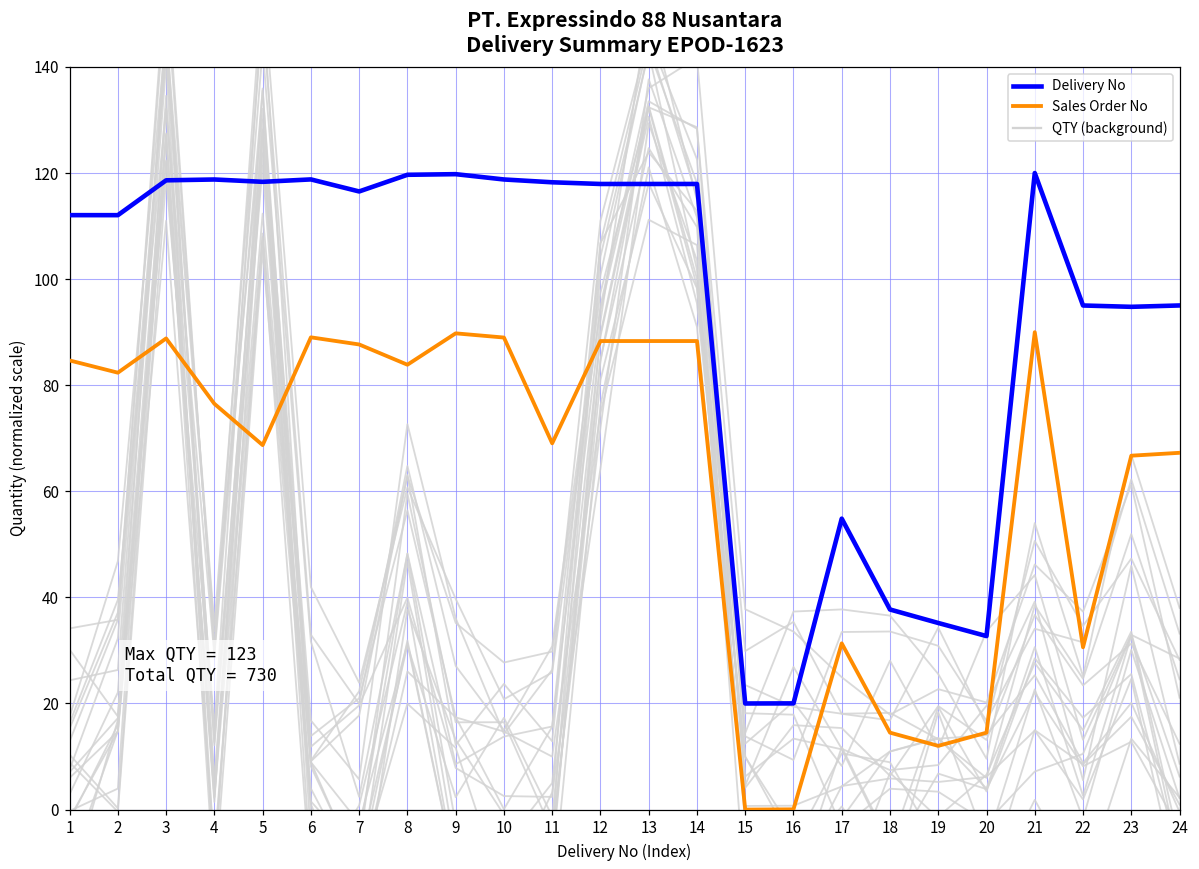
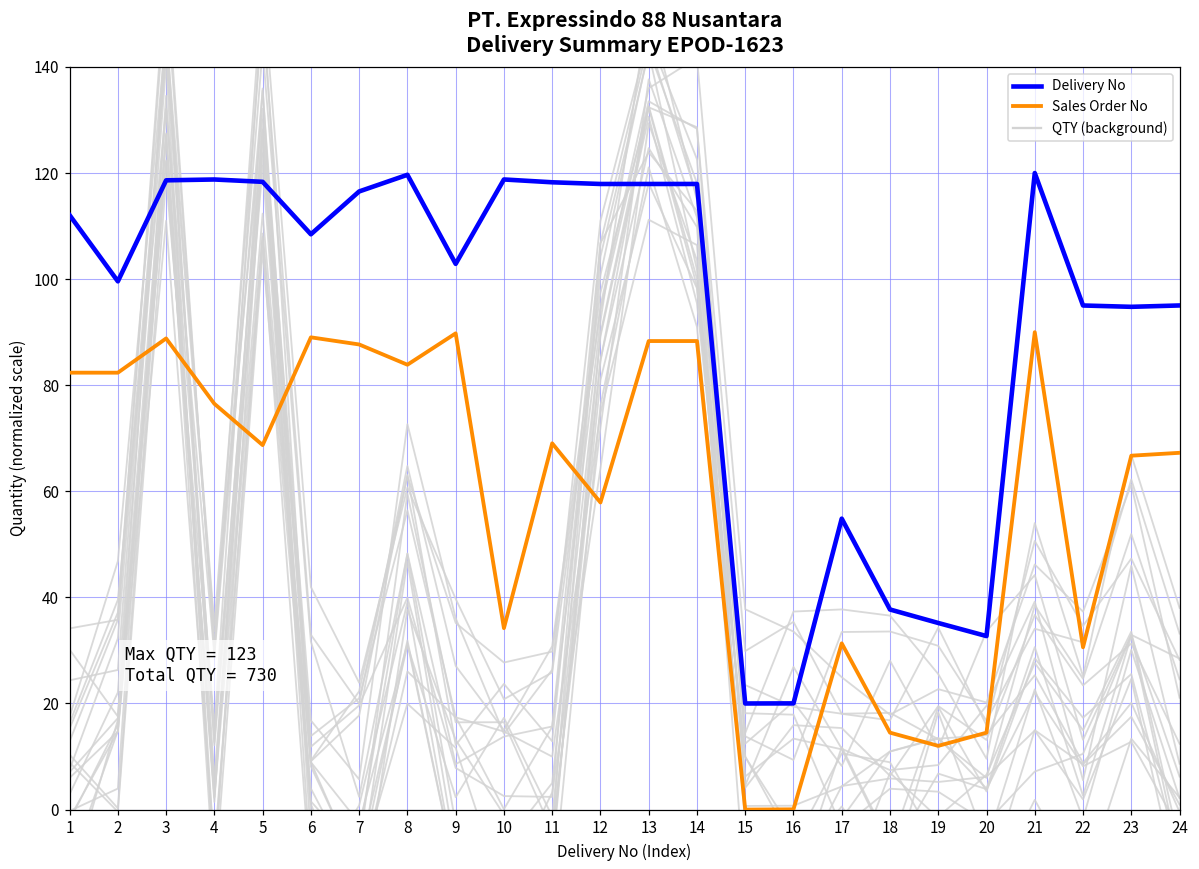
  {
    "Delivery No": {
      "1": 112,
-     "2": 112,
+     "2": 100,
      "4": 119,
      "5": 118,
-     "6": 119,
+     "6": 108,
      "7": 117,
      "8": 120,
-     "9": 120,
+     "9": 103,
      "10": 119,
      "11": 118,
      "12": 118,
      "15": 20,
      "17": 55,
      "18": 38,
      "19": 35,
      "20": 33,
      "21": 120,
      "22": 95,
      "23": 95,
      "24": 95
    },
    "Sales Order No": {
-     "1": 85,
+     "1": 82,
      "2": 82,
      "3": 89,
      "4": 77,
      "5": 69,
      "6": 89,
      "7": 88,
      "8": 84,
      "9": 90,
-     "10": 89,
+     "10": 34,
      "11": 69,
-     "12": 88,
+     "12": 58,
      "13": 88,
      "14": 88,
      "16": 0,
      "17": 31,
      "18": 15,
      "21": 90,
      "22": 31,
      "24": 67
    }
  }
